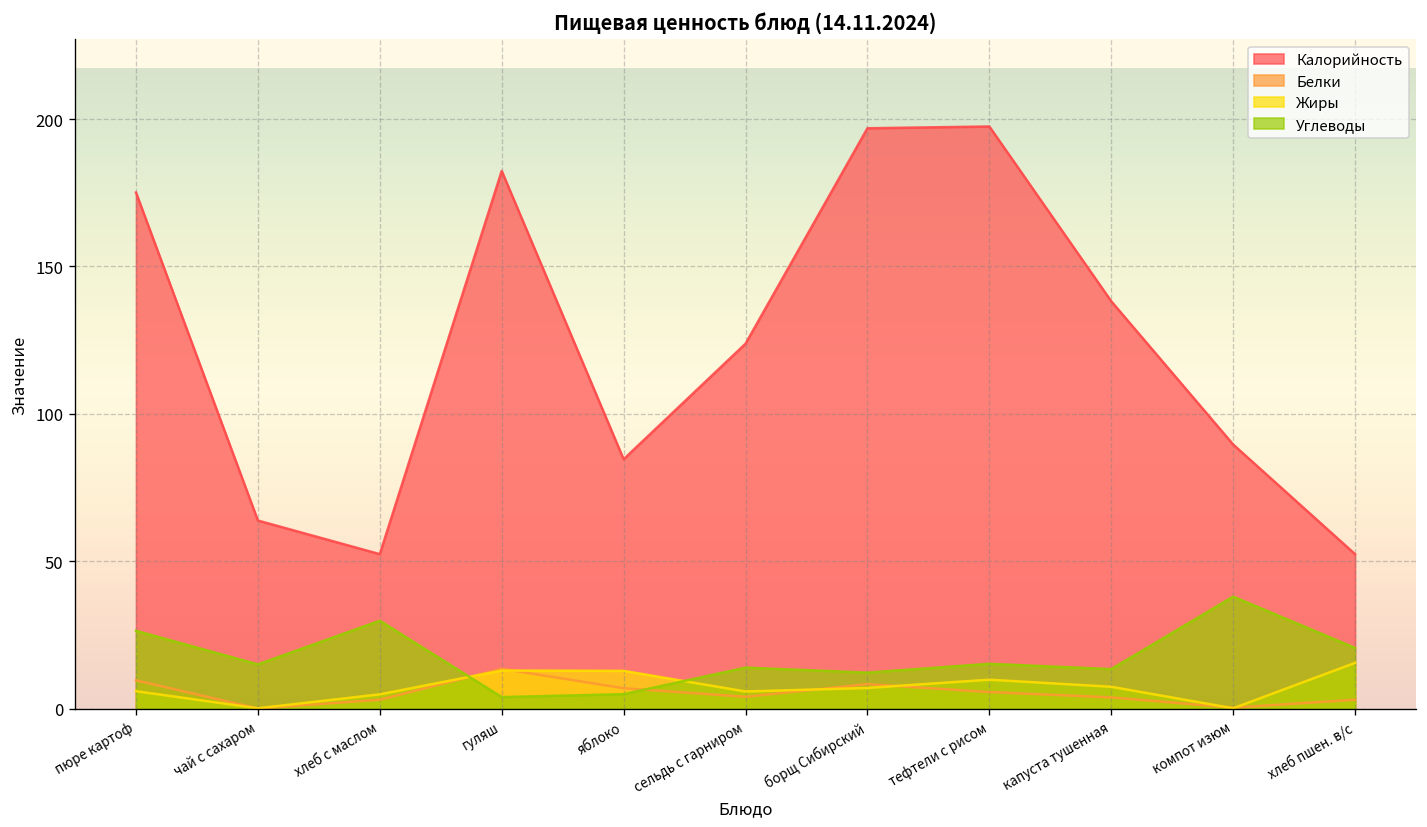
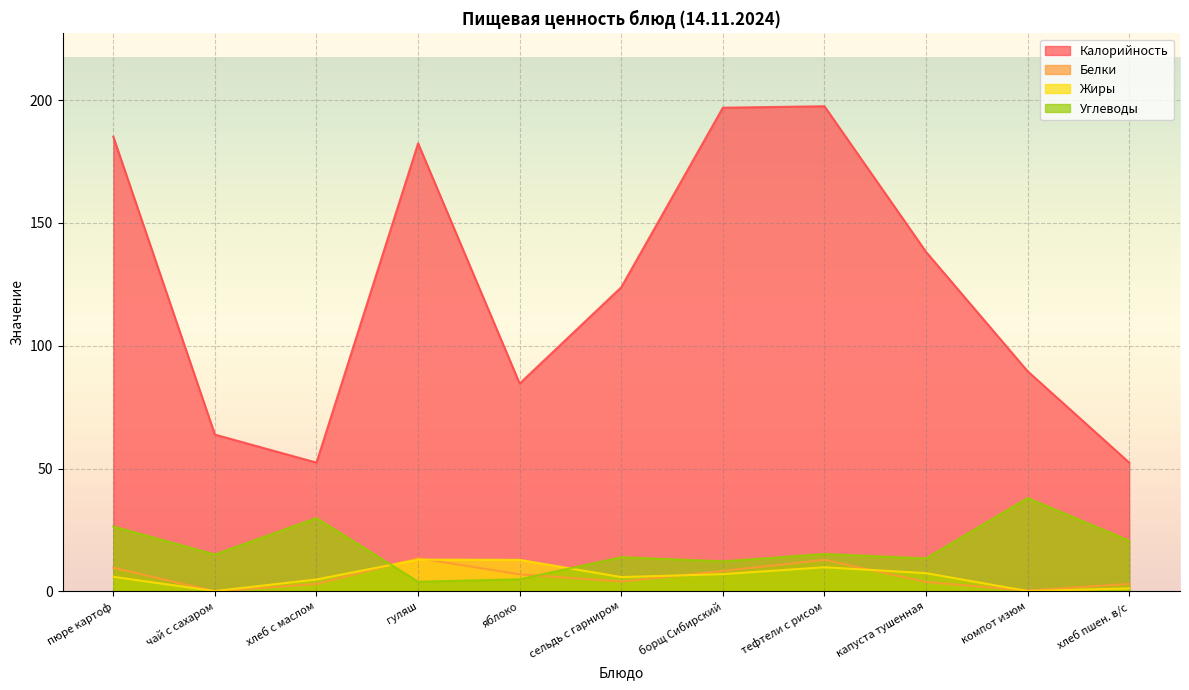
  {
    "Калорийность": {
-     "пюре картоф": 175,
+     "пюре картоф": 185,
      "чай с сахаром": 64,
      "хлеб с маслом": 52,
      "гуляш": 182,
      "яблоко": 85,
      "сельдь с гарниром": 124,
      "борщ Сибирский": 197,
      "тефтели с рисом": 198,
      "капуста тушенная": 138,
      "компот изюм": 90,
      "хлеб пшен. в/с": 52
    },
    "Белки": {
      "пюре картоф": 10,
      "хлеб с маслом": 3,
      "яблоко": 7,
      "сельдь с гарниром": 4,
      "борщ Сибирский": 8,
-     "тефтели с рисом": 6,
+     "тефтели с рисом": 13,
      "капуста тушенная": 4,
      "хлеб пшен. в/с": 3
    },
    "Жиры": {
      "пюре картоф": 6,
      "хлеб с маслом": 5,
      "яблоко": 13,
      "сельдь с гарниром": 6,
      "борщ Сибирский": 7,
      "тефтели с рисом": 10,
      "капуста тушенная": 7,
-     "хлеб пшен. в/с": 16
+     "хлеб пшен. в/с": 1
    },
    "Углеводы": {
      "пюре картоф": 26,
      "чай с сахаром": 15,
      "хлеб с маслом": 30,
      "гуляш": 4,
      "яблоко": 5,
      "сельдь с гарниром": 14,
      "борщ Сибирский": 12,
      "тефтели с рисом": 15,
      "капуста тушенная": 13,
      "компот изюм": 38,
      "хлеб пшен. в/с": 21
    }
  }
